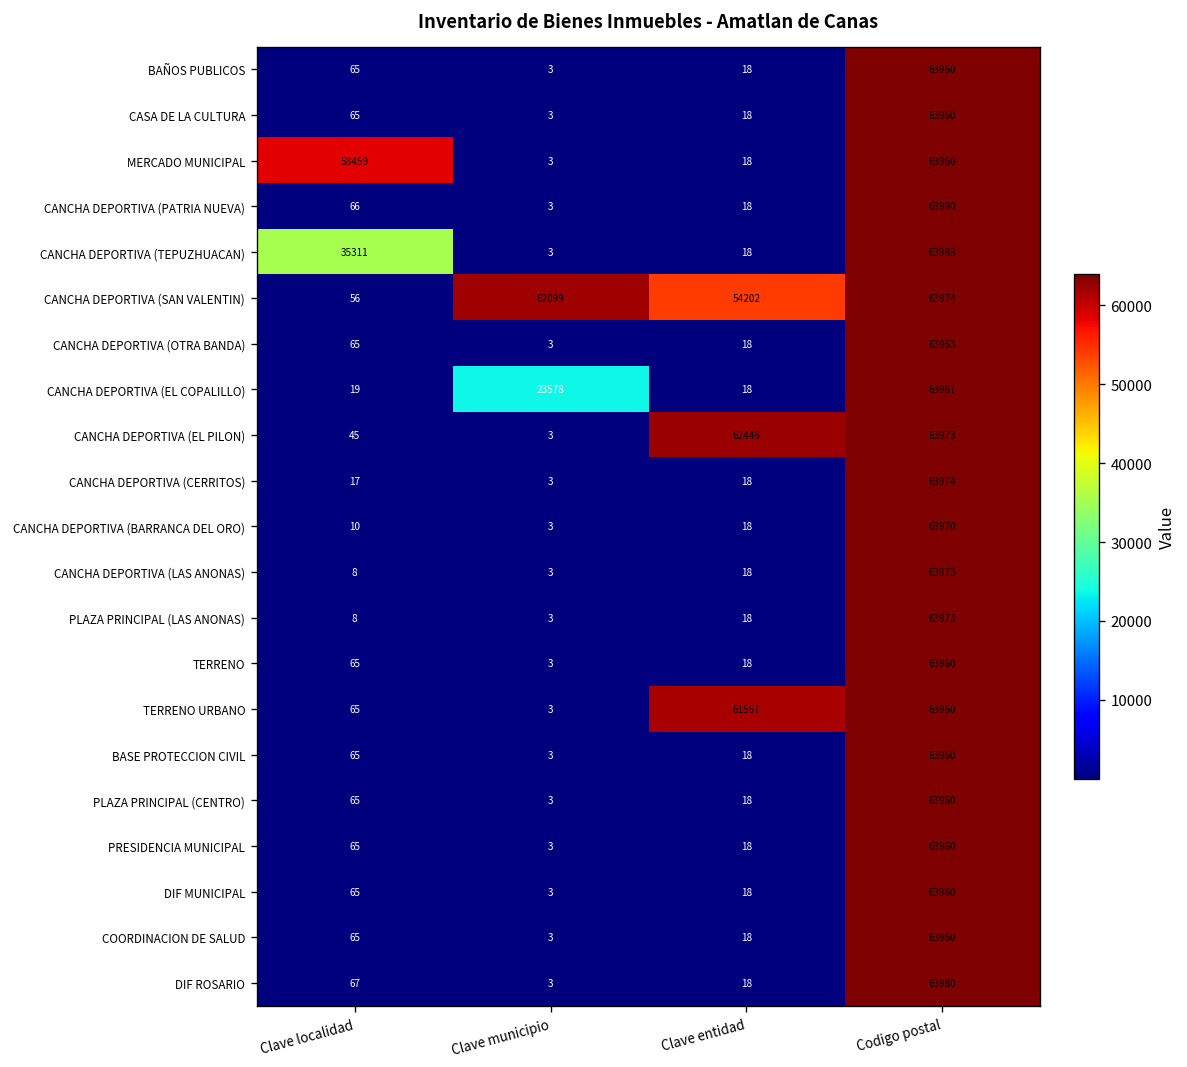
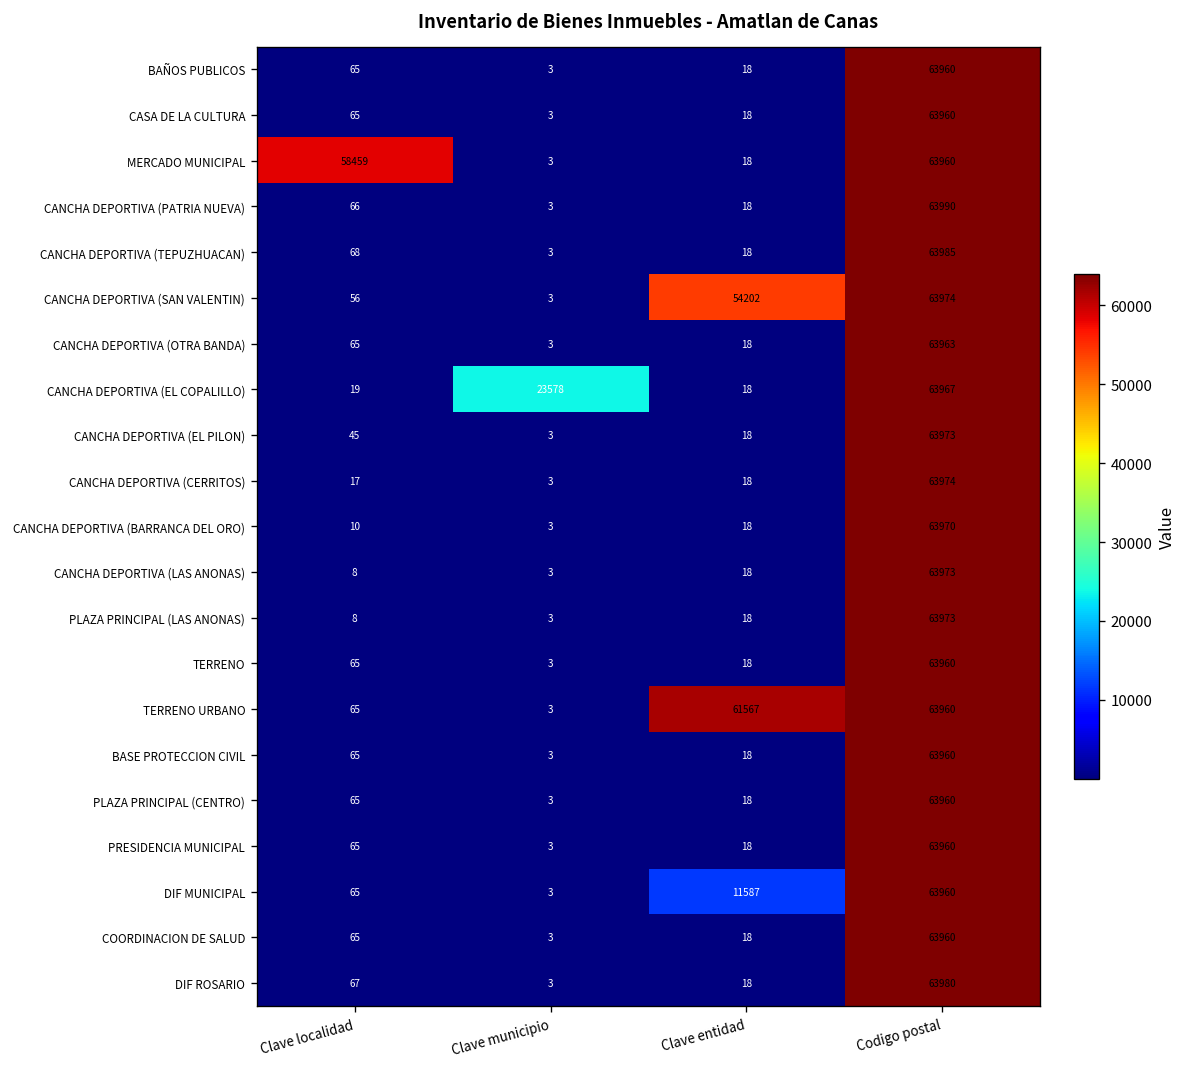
  {
    "BAÑOS PUBLICOS": {
      "Clave localidad": 65,
      "Clave municipio": 3,
      "Clave entidad": 18,
      "Codigo postal": 63960
    },
    "CASA DE LA CULTURA": {
      "Clave localidad": 65,
      "Clave municipio": 3,
      "Clave entidad": 18,
      "Codigo postal": 63960
    },
    "MERCADO MUNICIPAL": {
      "Clave localidad": 58459,
      "Clave municipio": 3,
      "Clave entidad": 18,
      "Codigo postal": 63960
    },
    "CANCHA DEPORTIVA (PATRIA NUEVA)": {
      "Clave localidad": 66,
      "Clave municipio": 3,
      "Clave entidad": 18,
      "Codigo postal": 63990
    },
    "CANCHA DEPORTIVA (TEPUZHUACAN)": {
-     "Clave localidad": 35311,
+     "Clave localidad": 68,
      "Clave municipio": 3,
      "Clave entidad": 18,
      "Codigo postal": 63985
    },
    "CANCHA DEPORTIVA (SAN VALENTIN)": {
      "Clave localidad": 56,
-     "Clave municipio": 62099,
+     "Clave municipio": 3,
      "Clave entidad": 54202,
      "Codigo postal": 63974
    },
    "CANCHA DEPORTIVA (OTRA BANDA)": {
      "Clave localidad": 65,
      "Clave municipio": 3,
      "Clave entidad": 18,
      "Codigo postal": 63963
    },
    "CANCHA DEPORTIVA (EL COPALILLO)": {
      "Clave localidad": 19,
      "Clave municipio": 23578,
      "Clave entidad": 18,
      "Codigo postal": 63967
    },
    "CANCHA DEPORTIVA (EL PILON)": {
      "Clave localidad": 45,
      "Clave municipio": 3,
-     "Clave entidad": 62446,
+     "Clave entidad": 18,
      "Codigo postal": 63973
    },
    "CANCHA DEPORTIVA (CERRITOS)": {
      "Clave localidad": 17,
      "Clave municipio": 3,
      "Clave entidad": 18,
      "Codigo postal": 63974
    },
    "CANCHA DEPORTIVA (BARRANCA DEL ORO)": {
      "Clave localidad": 10,
      "Clave municipio": 3,
      "Clave entidad": 18,
      "Codigo postal": 63970
    },
    "CANCHA DEPORTIVA (LAS ANONAS)": {
      "Clave localidad": 8,
      "Clave municipio": 3,
      "Clave entidad": 18,
      "Codigo postal": 63973
    },
    "PLAZA PRINCIPAL (LAS ANONAS)": {
      "Clave localidad": 8,
      "Clave municipio": 3,
      "Clave entidad": 18,
      "Codigo postal": 63973
    },
    "TERRENO": {
      "Clave localidad": 65,
      "Clave municipio": 3,
      "Clave entidad": 18,
      "Codigo postal": 63960
    },
    "TERRENO URBANO": {
      "Clave localidad": 65,
      "Clave municipio": 3,
      "Clave entidad": 61567,
      "Codigo postal": 63960
    },
    "BASE PROTECCION CIVIL": {
      "Clave localidad": 65,
      "Clave municipio": 3,
      "Clave entidad": 18,
      "Codigo postal": 63960
    },
    "PLAZA PRINCIPAL (CENTRO)": {
      "Clave localidad": 65,
      "Clave municipio": 3,
      "Clave entidad": 18,
      "Codigo postal": 63960
    },
    "PRESIDENCIA MUNICIPAL": {
      "Clave localidad": 65,
      "Clave municipio": 3,
      "Clave entidad": 18,
      "Codigo postal": 63960
    },
    "DIF MUNICIPAL": {
      "Clave localidad": 65,
      "Clave municipio": 3,
-     "Clave entidad": 18,
+     "Clave entidad": 11587,
      "Codigo postal": 63960
    },
    "COORDINACION DE SALUD": {
      "Clave localidad": 65,
      "Clave municipio": 3,
      "Clave entidad": 18,
      "Codigo postal": 63960
    },
    "DIF ROSARIO": {
      "Clave localidad": 67,
      "Clave municipio": 3,
      "Clave entidad": 18,
      "Codigo postal": 63980
    }
  }
